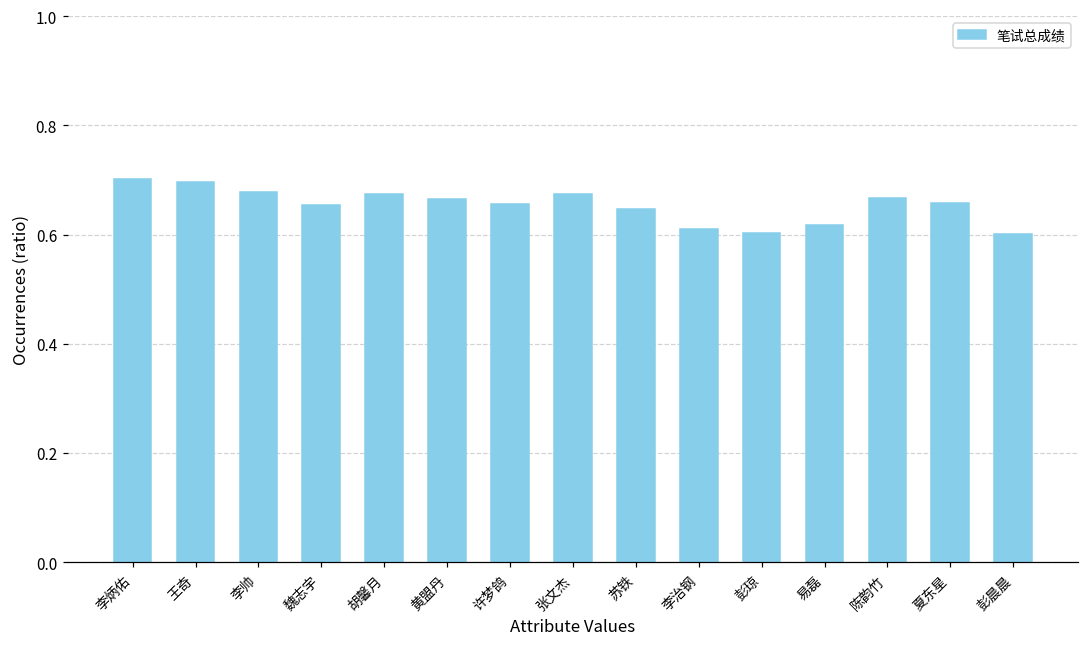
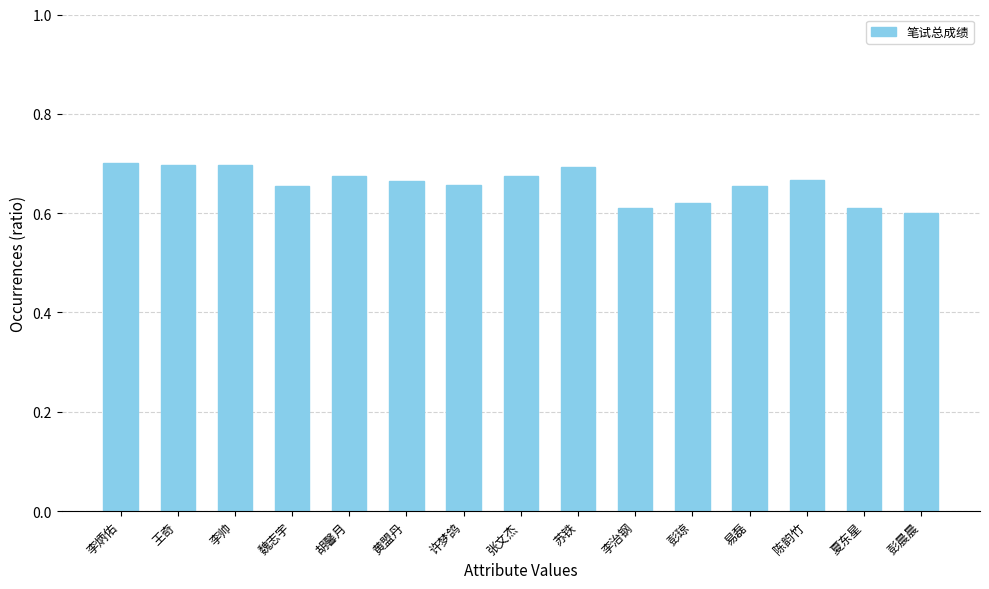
  {
    "李炳佑": 0.70,
    "王奇": 0.70,
-   "李帅": 0.68,
+   "李帅": 0.70,
    "魏志宇": 0.65,
    "胡馨月": 0.67,
    "黄盟丹": 0.67,
    "许梦鸽": 0.66,
    "张文杰": 0.67,
-   "苏铁": 0.65,
+   "苏铁": 0.69,
    "李治钢": 0.61,
-   "彭琼": 0.60,
-   "易磊": 0.62,
+   "彭琼": 0.62,
+   "易磊": 0.66,
    "陈韵竹": 0.67,
-   "夏东星": 0.66,
+   "夏东星": 0.61,
    "彭晨晨": 0.60
  }
